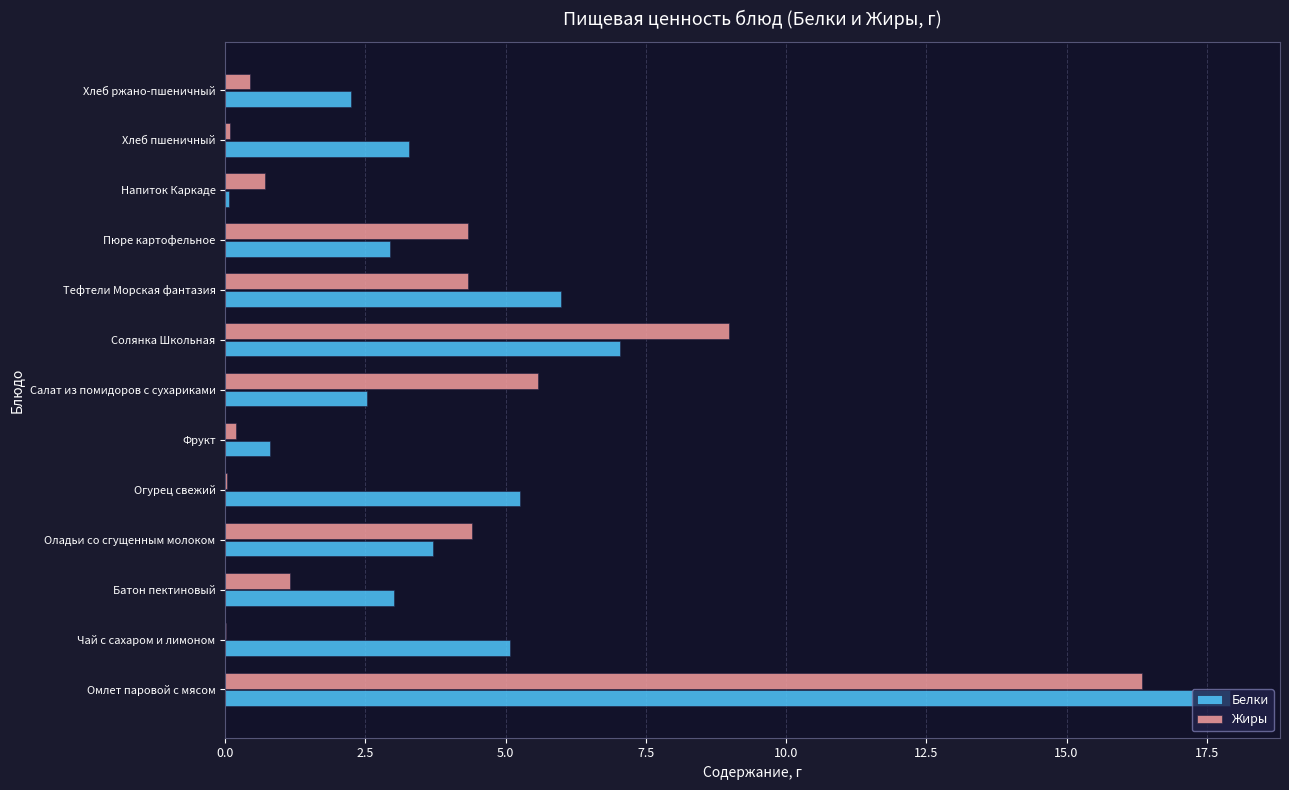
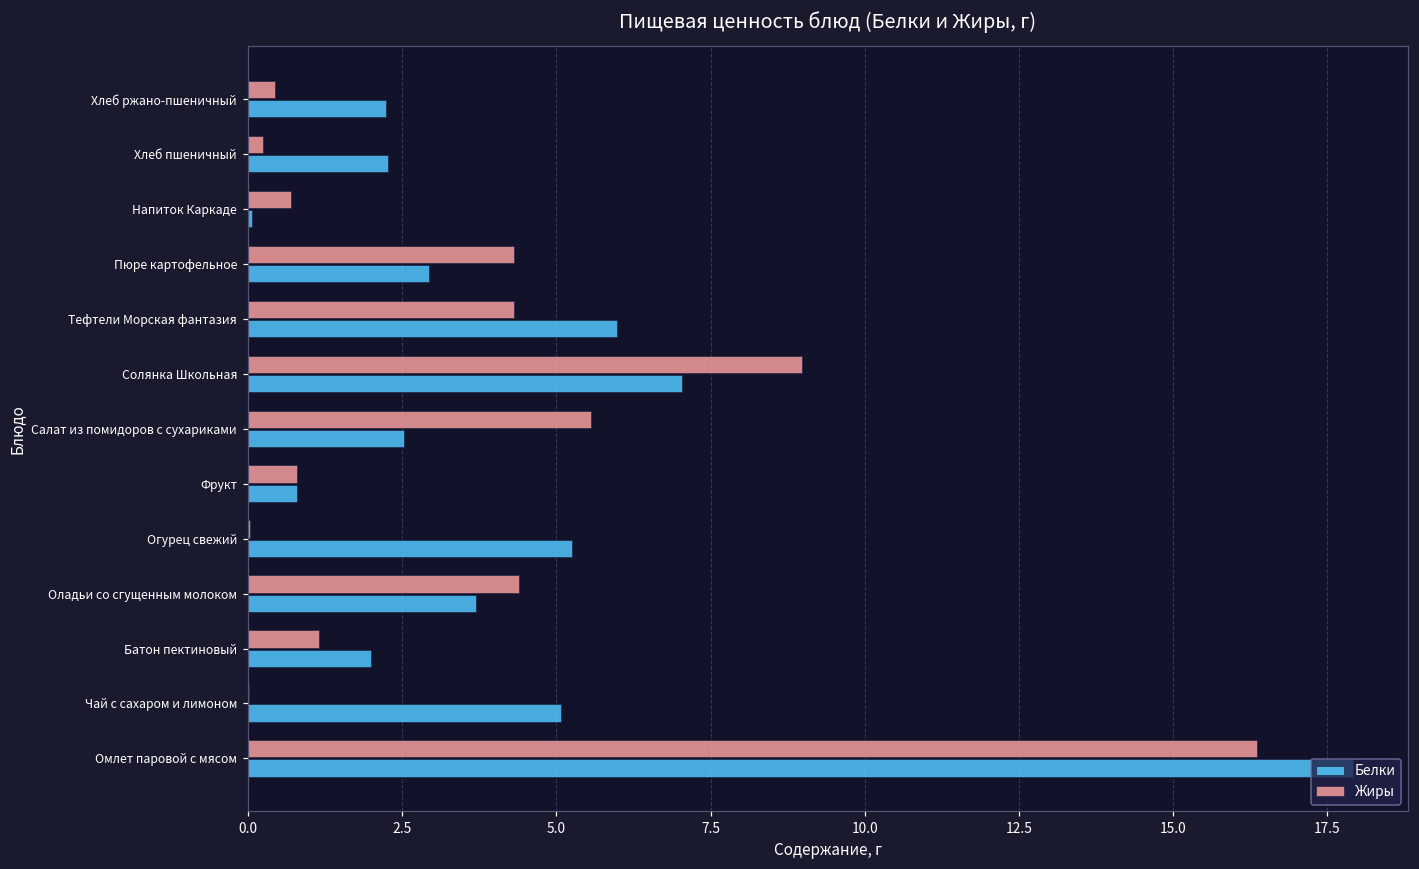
  {
    "Белки": {
      "Хлеб ржано-пшеничный": 2.2,
-     "Хлеб пшеничный": 3.3,
+     "Хлеб пшеничный": 2.3,
      "Напиток Каркаде": 0.1,
      "Пюре картофельное": 2.9,
      "Тефтели Морская фантазия": 6.0,
      "Солянка Школьная": 7.0,
      "Салат из помидоров с сухариками": 2.5,
      "Фрукт": 0.8,
      "Огурец свежий": 5.3,
      "Оладьи со сгущенным молоком": 3.7,
-     "Батон пектиновый": 3,
+     "Батон пектиновый": 2,
      "Чай с сахаром и лимоном": 5.1
    },
    "Жиры": {
      "Хлеб ржано-пшеничный": 0.4,
-     "Хлеб пшеничный": 0.1,
+     "Хлеб пшеничный": 0.2,
      "Напиток Каркаде": 0.7,
      "Пюре картофельное": 4.3,
      "Тефтели Морская фантазия": 4.3,
      "Солянка Школьная": 9.0,
      "Салат из помидоров с сухариками": 5.6,
-     "Фрукт": 0.2,
+     "Фрукт": 0.8,
      "Оладьи со сгущенным молоком": 4.4,
      "Батон пектиновый": 1.2,
      "Омлет паровой с мясом": 16.4
    }
  }
